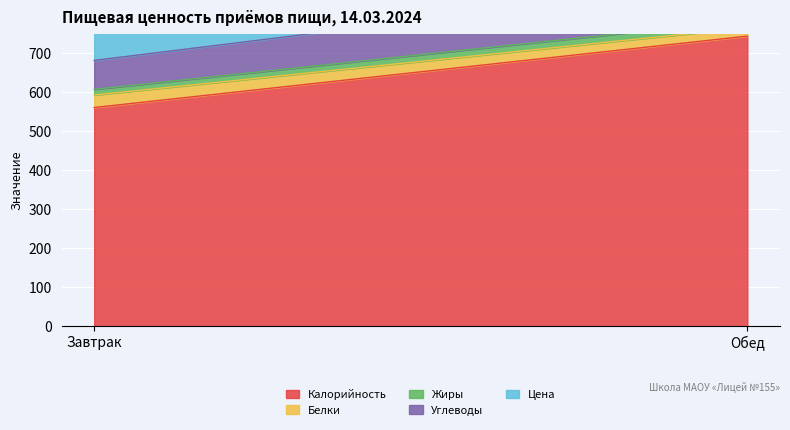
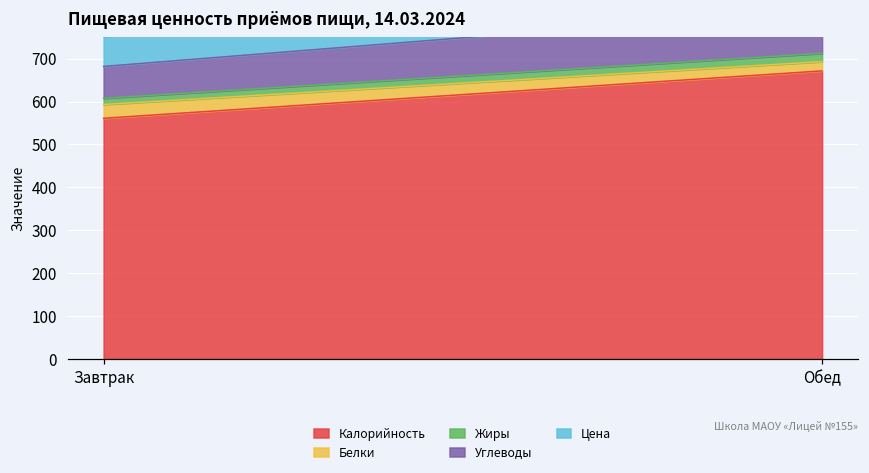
  {
    "Калорийность": {
      "Завтрак": 560,
-     "Обед": 740
+     "Обед": 670
    },
    "Белки": {
      "Завтрак": 30
    },
    "Жиры": {
      "Завтрак": 10
    },
    "Углеводы": {
      "Завтрак": 70
    },
    "Цена": {
      "Завтрак": 70
    }
  }
